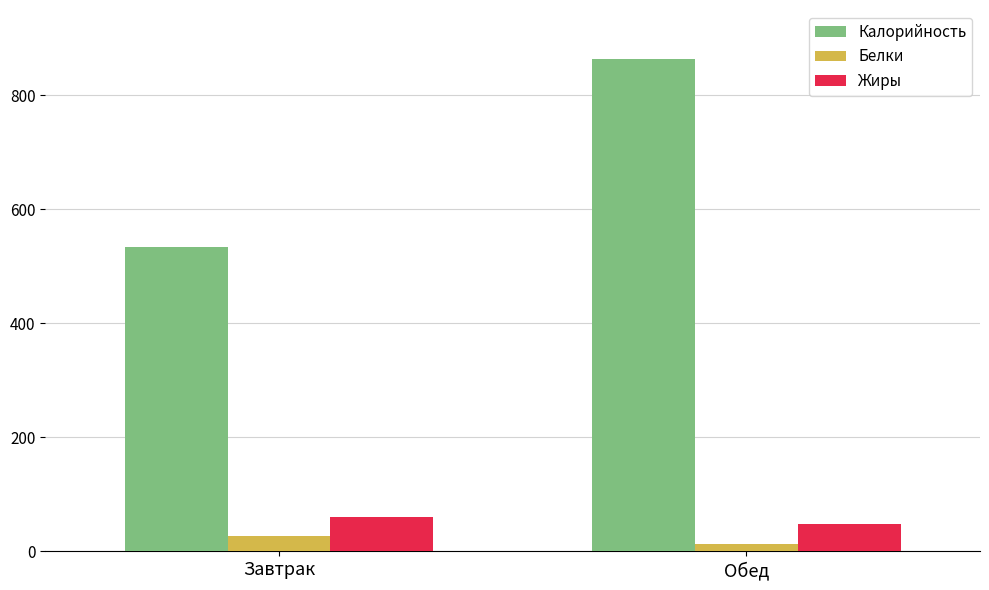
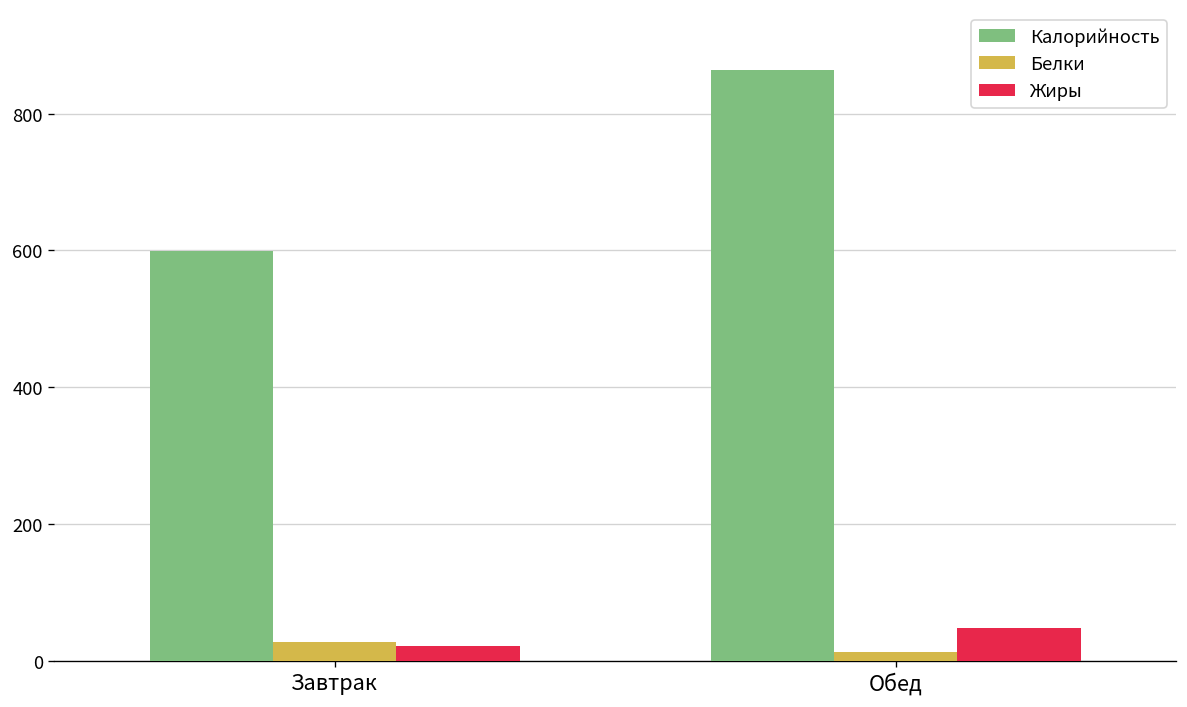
  {
    "Калорийность": {
-     "Завтрак": 530,
+     "Завтрак": 600,
      "Обед": 860
    },
    "Белки": {
      "Завтрак": 30,
      "Обед": 10
    },
    "Жиры": {
-     "Завтрак": 60,
+     "Завтрак": 20,
      "Обед": 50
    }
  }
